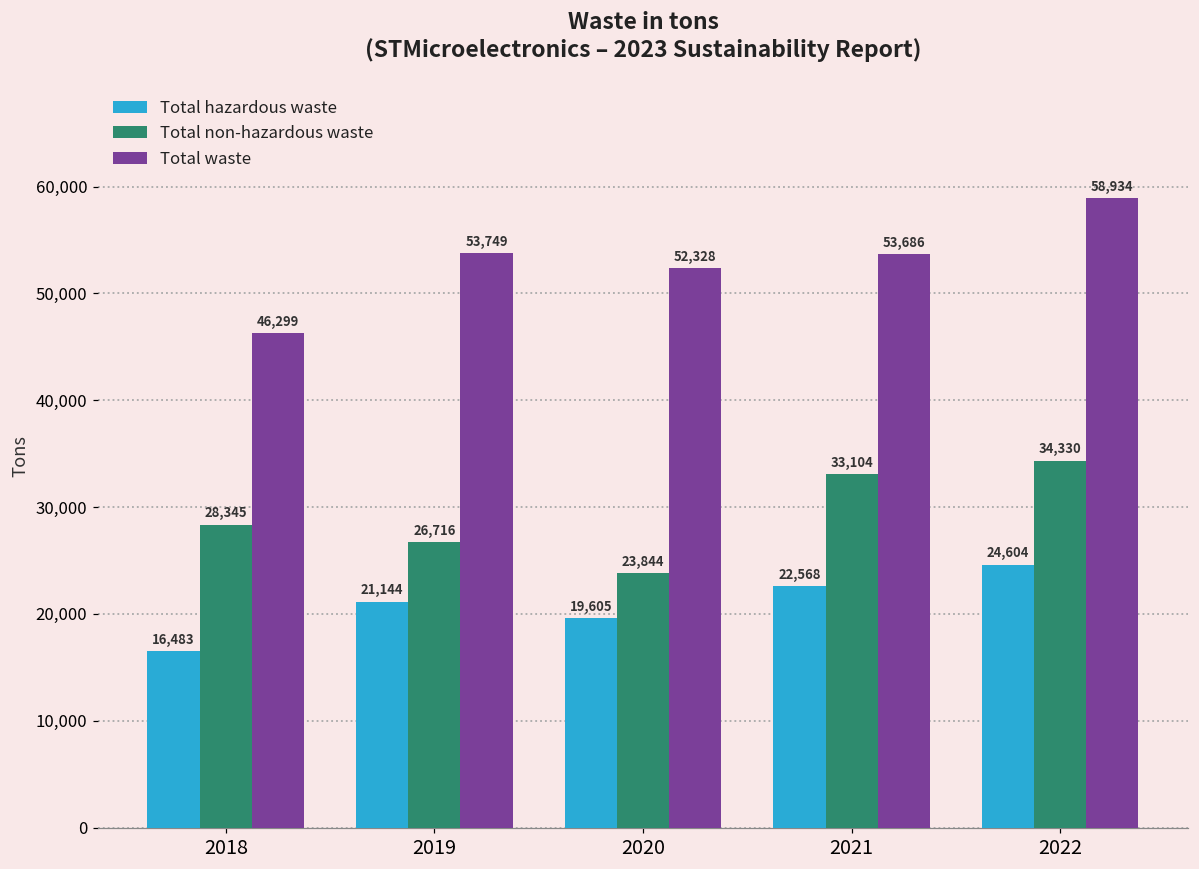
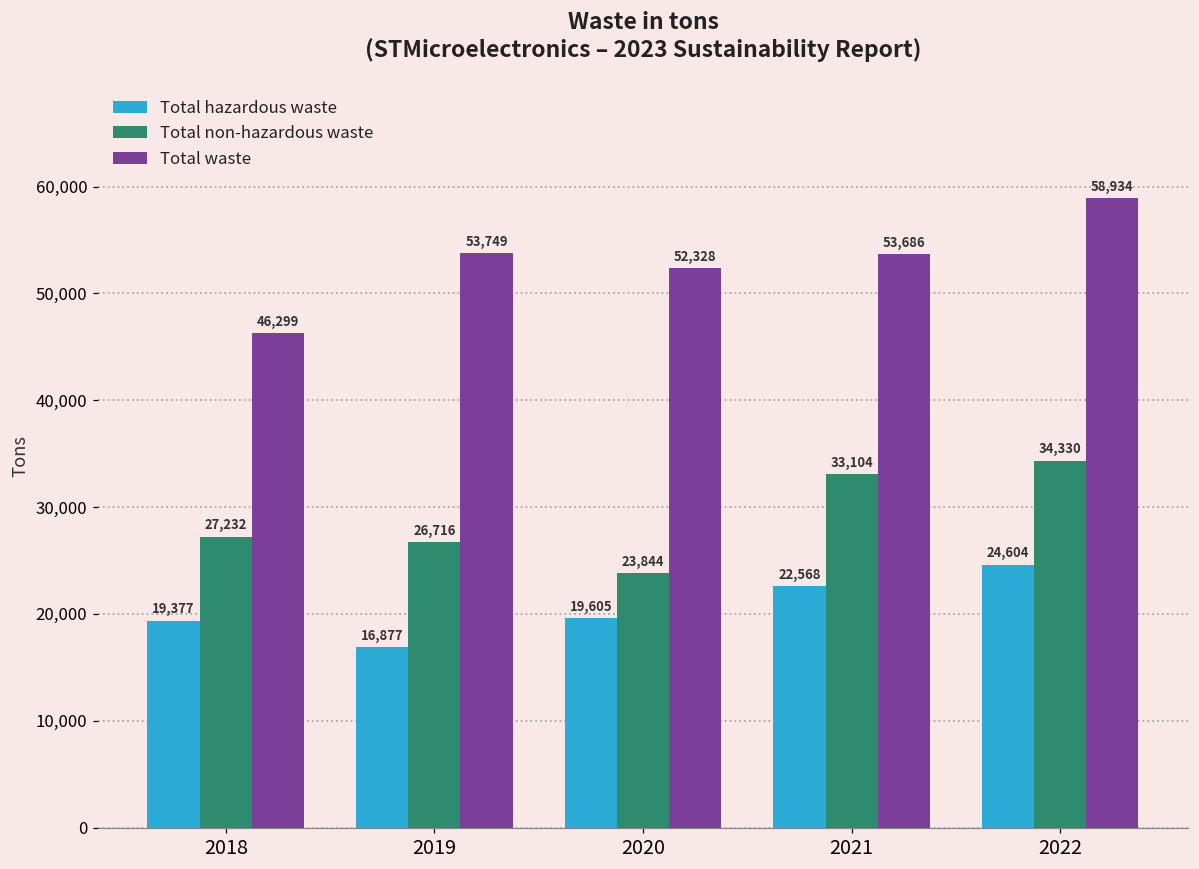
  {
    "Total hazardous waste": {
-     "2018": "16,483",
-     "2019": "21,144",
+     "2018": "19,377",
+     "2019": "16,877",
      "2020": "19,605",
      "2021": "22,568",
      "2022": "24,604"
    },
    "Total non-hazardous waste": {
-     "2018": "28,345",
+     "2018": "27,232",
      "2019": "26,716",
      "2020": "23,844",
      "2021": "33,104",
      "2022": "34,330"
    },
    "Total waste": {
      "2018": "46,299",
      "2019": "53,749",
      "2020": "52,328",
      "2021": "53,686",
      "2022": "58,934"
    }
  }
